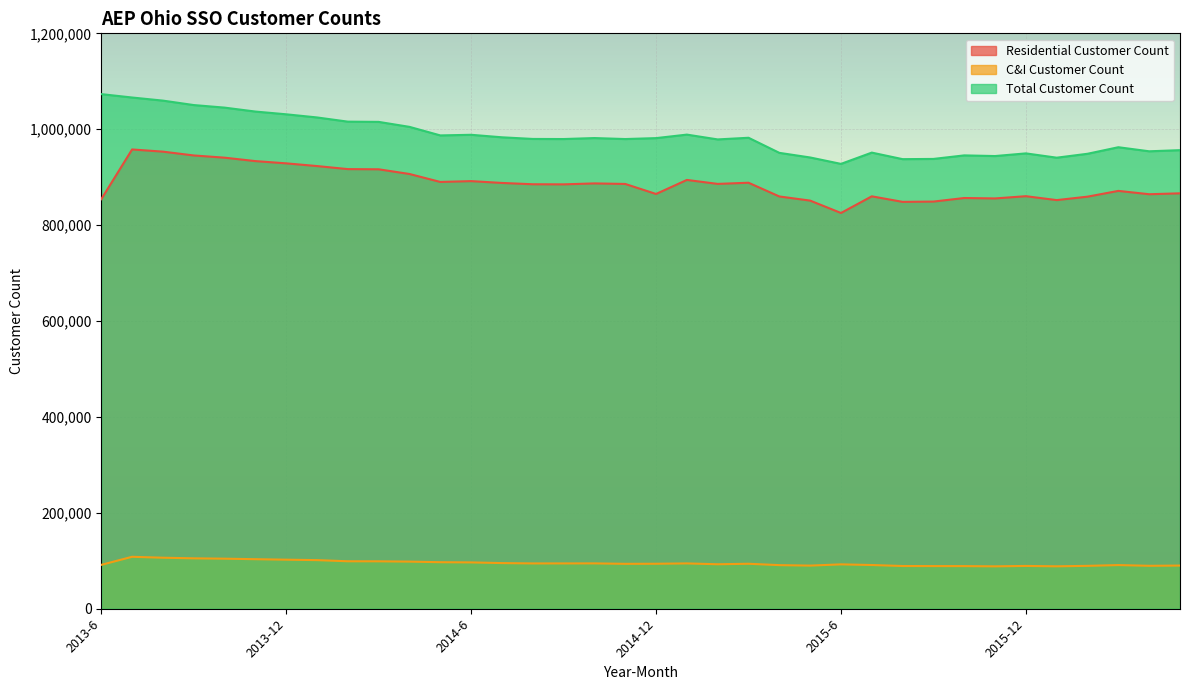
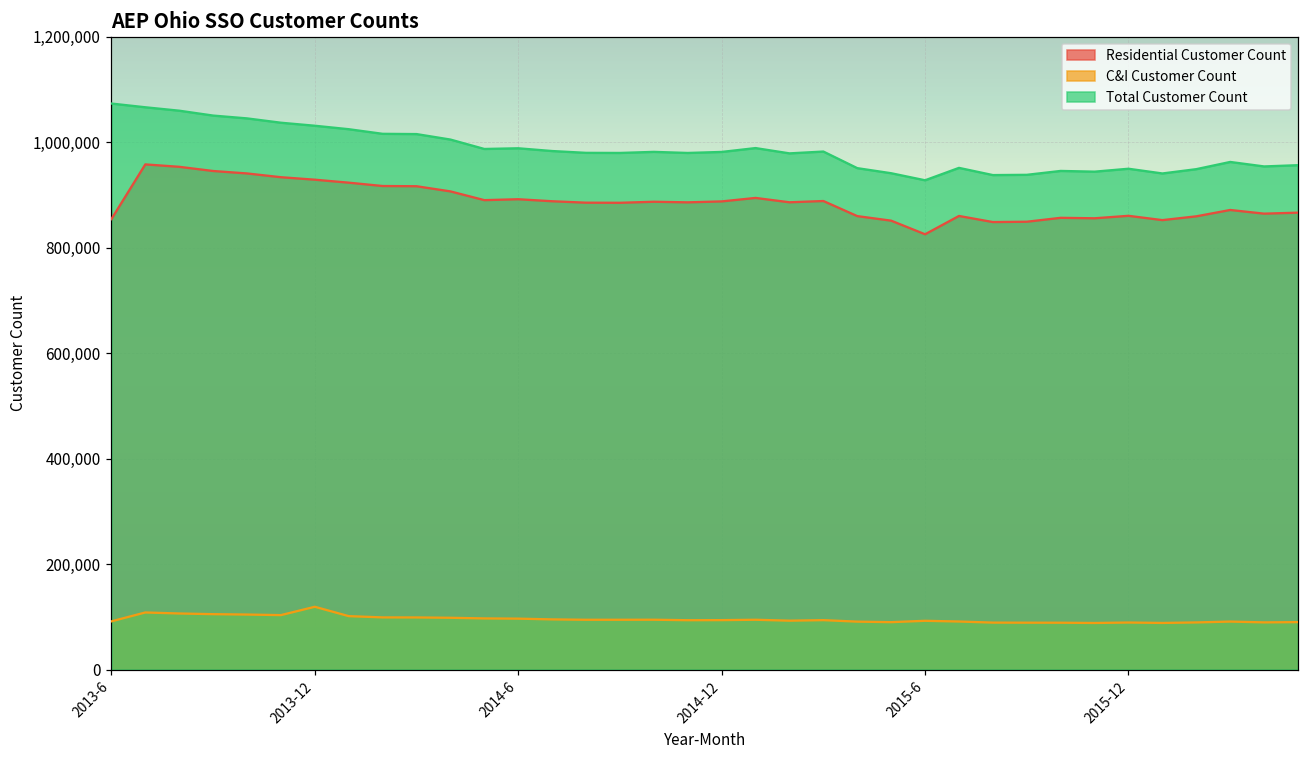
  {
    "Residential Customer Count": {
      "2013-6": "850,000",
      "2013-12": "930,000",
      "2014-6": "890,000",
-     "2014-12": "860,000",
+     "2014-12": "890,000",
      "2015-6": "830,000",
      "2015-12": "860,000"
    },
    "C&I Customer Count": {
      "2013-6": "90,000",
-     "2013-12": "100,000",
+     "2013-12": "120,000",
      "2014-6": "100,000",
      "2014-12": "90,000",
      "2015-6": "90,000",
      "2015-12": "90,000"
    },
    "Total Customer Count": {
      "2013-6": "1,070,000",
      "2013-12": "1,030,000",
      "2014-6": "990,000",
      "2014-12": "980,000",
      "2015-6": "930,000",
      "2015-12": "950,000"
    }
  }
